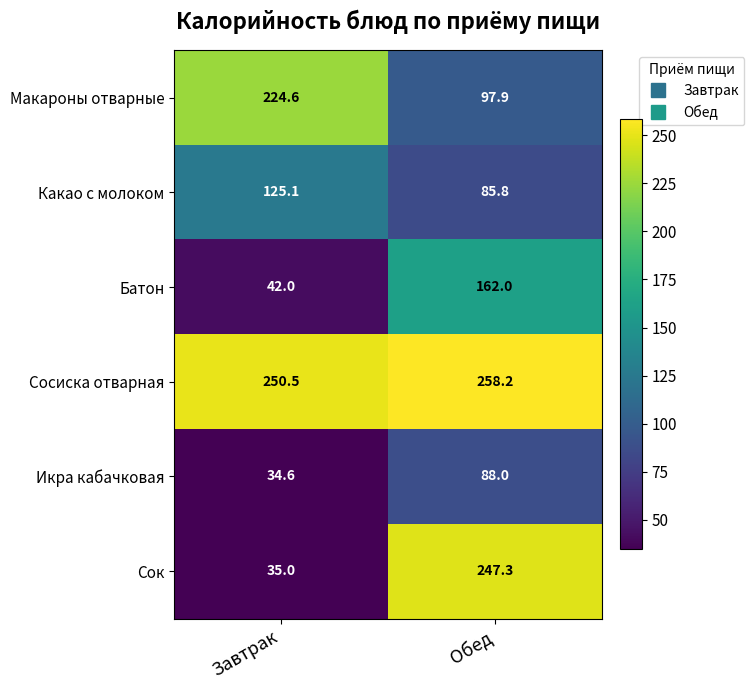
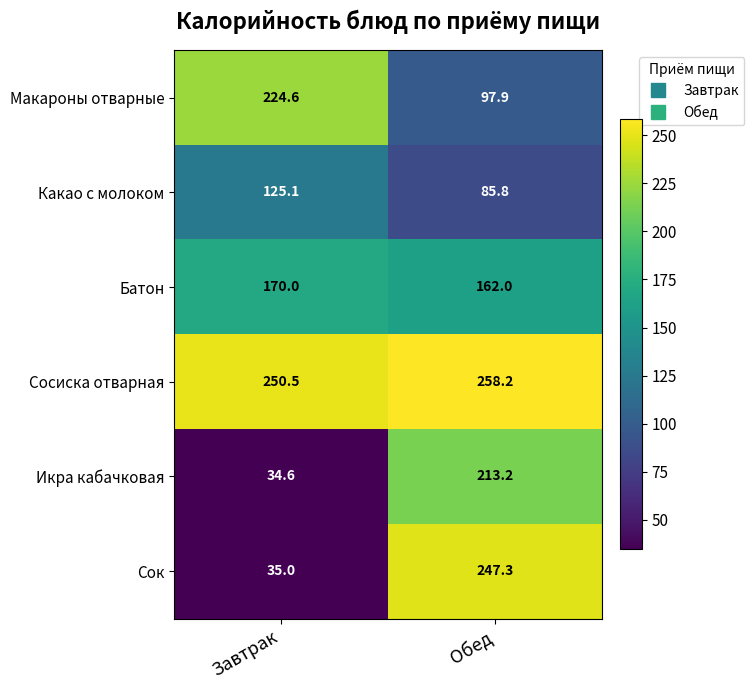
  {
    "Макароны отварные": {
      "Завтрак": 224.6,
      "Обед": 97.9
    },
    "Какао с молоком": {
      "Завтрак": 125.1,
      "Обед": 85.8
    },
    "Батон": {
-     "Завтрак": 42.0,
+     "Завтрак": 170.0,
      "Обед": 162.0
    },
    "Сосиска отварная": {
      "Завтрак": 250.5,
      "Обед": 258.2
    },
    "Икра кабачковая": {
      "Завтрак": 34.6,
-     "Обед": 88.0
+     "Обед": 213.2
    },
    "Сок": {
      "Завтрак": 35.0,
      "Обед": 247.3
    }
  }
